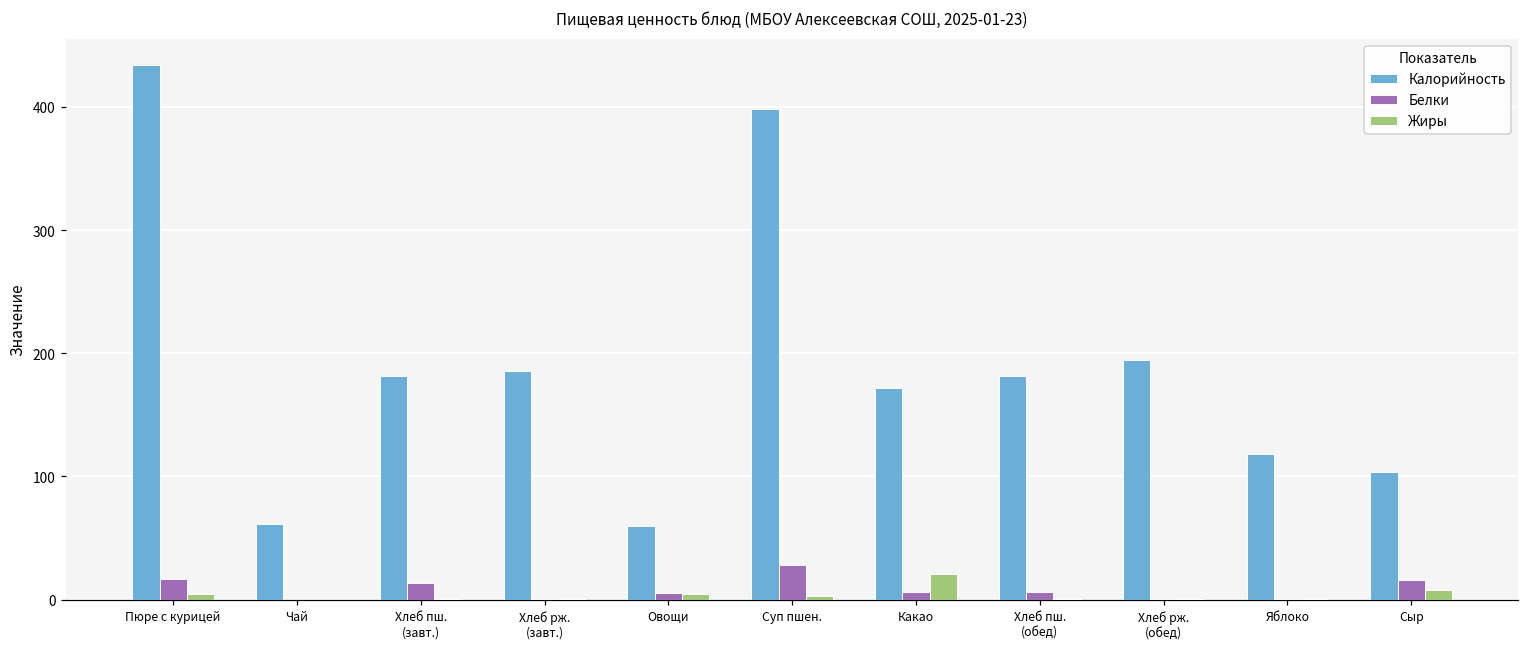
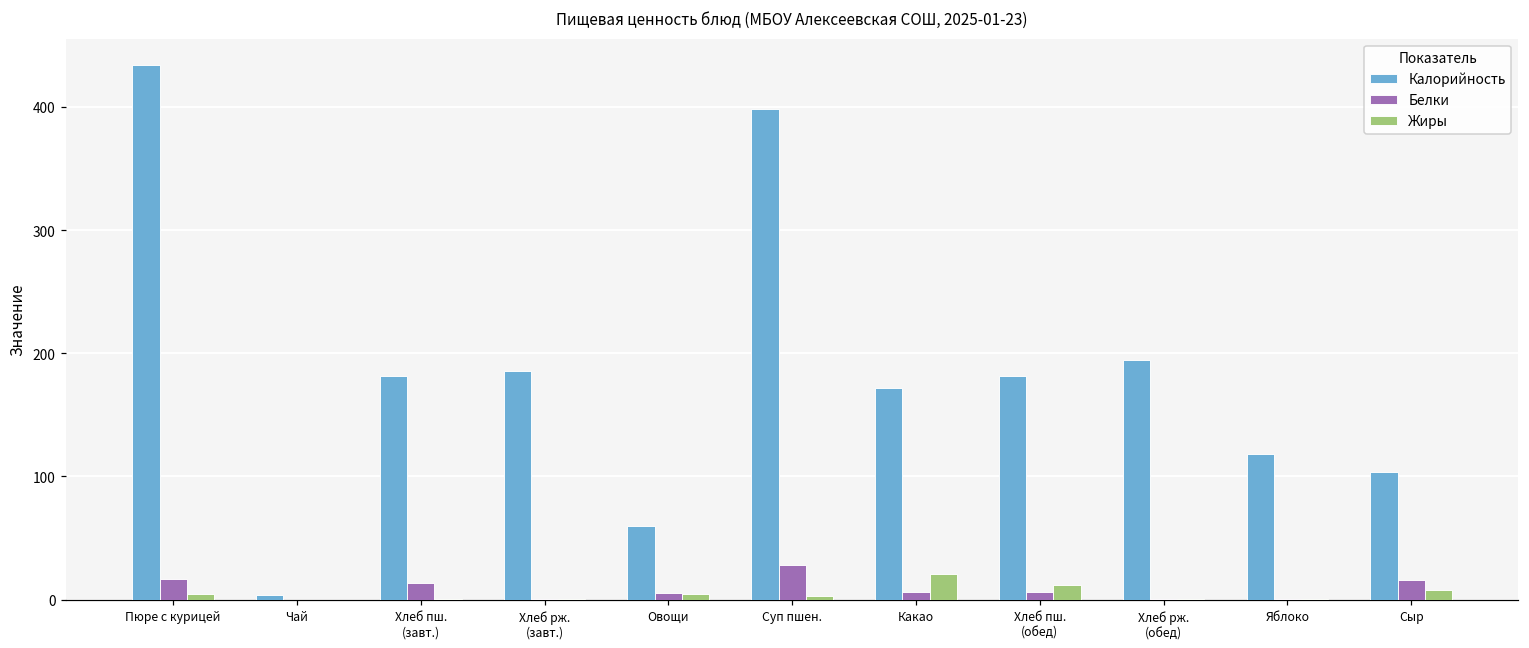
  {
    "Калорийность": {
      "Пюре с курицей": 434,
-     "Чай": 62,
+     "Чай": 4,
      "Хлеб пш. (завт.)": 182,
      "Хлеб рж. (завт.)": 186,
      "Овощи": 60,
      "Суп пшен.": 398,
      "Какао": 172,
      "Хлеб пш. (обед)": 182,
      "Хлеб рж. (обед)": 195,
      "Яблоко": 118,
      "Сыр": 104
    },
    "Белки": {
      "Пюре с курицей": 17,
      "Хлеб пш. (завт.)": 14,
      "Овощи": 6,
      "Суп пшен.": 28,
      "Какао": 6,
      "Хлеб пш. (обед)": 6,
      "Сыр": 16
    },
    "Жиры": {
      "Пюре с курицей": 4,
      "Овощи": 4,
      "Суп пшен.": 3,
      "Какао": 21,
-     "Хлеб пш. (обед)": 1,
+     "Хлеб пш. (обед)": 12,
      "Сыр": 8
    }
  }
